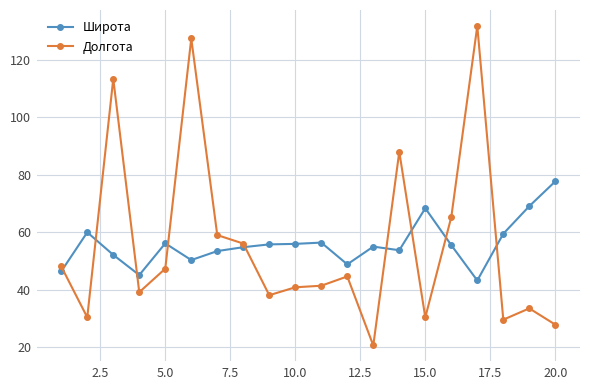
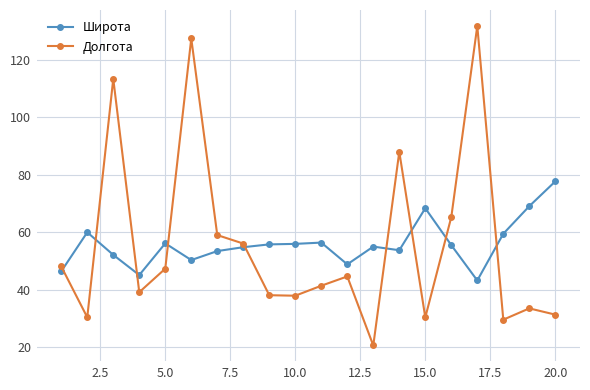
  {
    "Широта": {
      "5.0": 56,
      "10.0": 56,
      "15.0": 68,
      "20.0": 78
    },
    "Долгота": {
      "5.0": 47,
-     "10.0": 41,
+     "10.0": 38,
      "15.0": 30,
-     "20.0": 28
+     "20.0": 31
    }
  }
